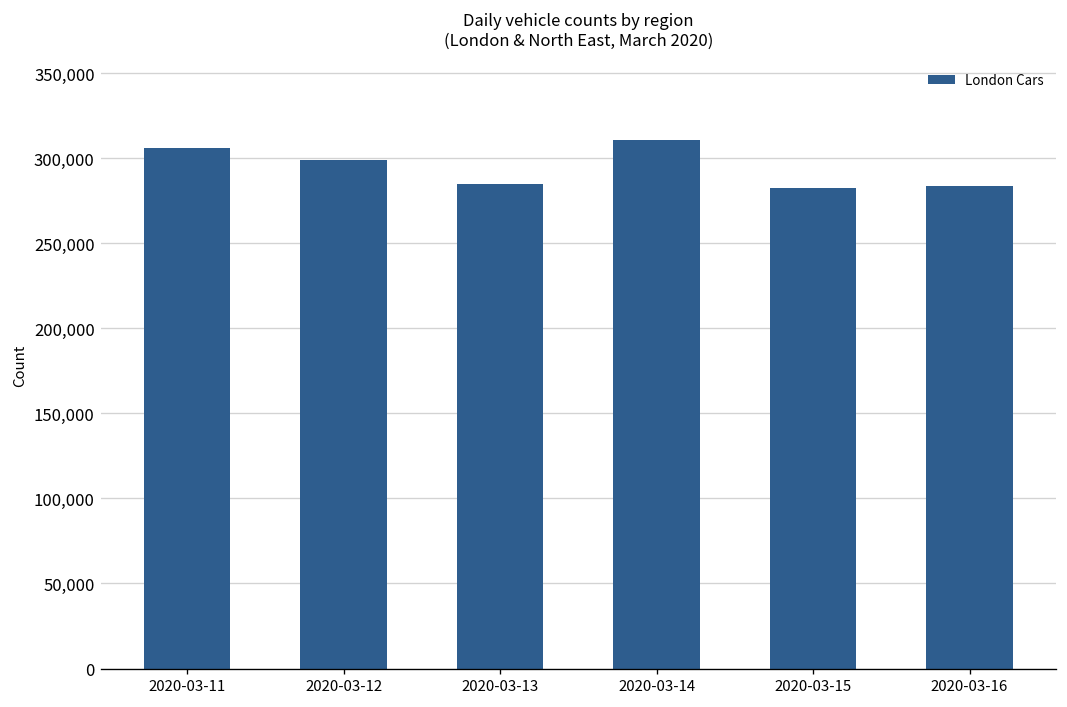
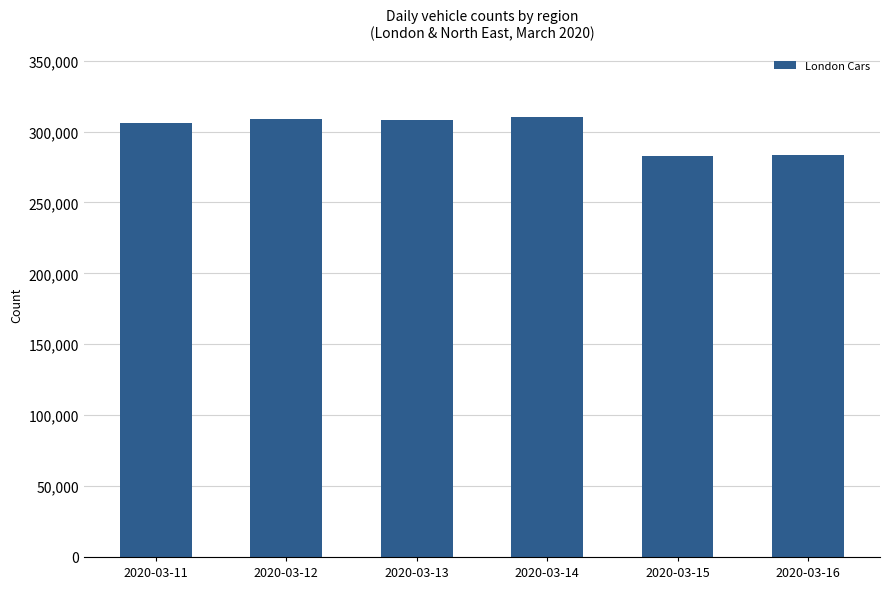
  {
    "2020-03-11": "306,000",
-   "2020-03-12": "299,000",
-   "2020-03-13": "285,000",
+   "2020-03-12": "309,000",
+   "2020-03-13": "308,000",
    "2020-03-14": "310,000",
    "2020-03-15": "282,000",
    "2020-03-16": "284,000"
  }
